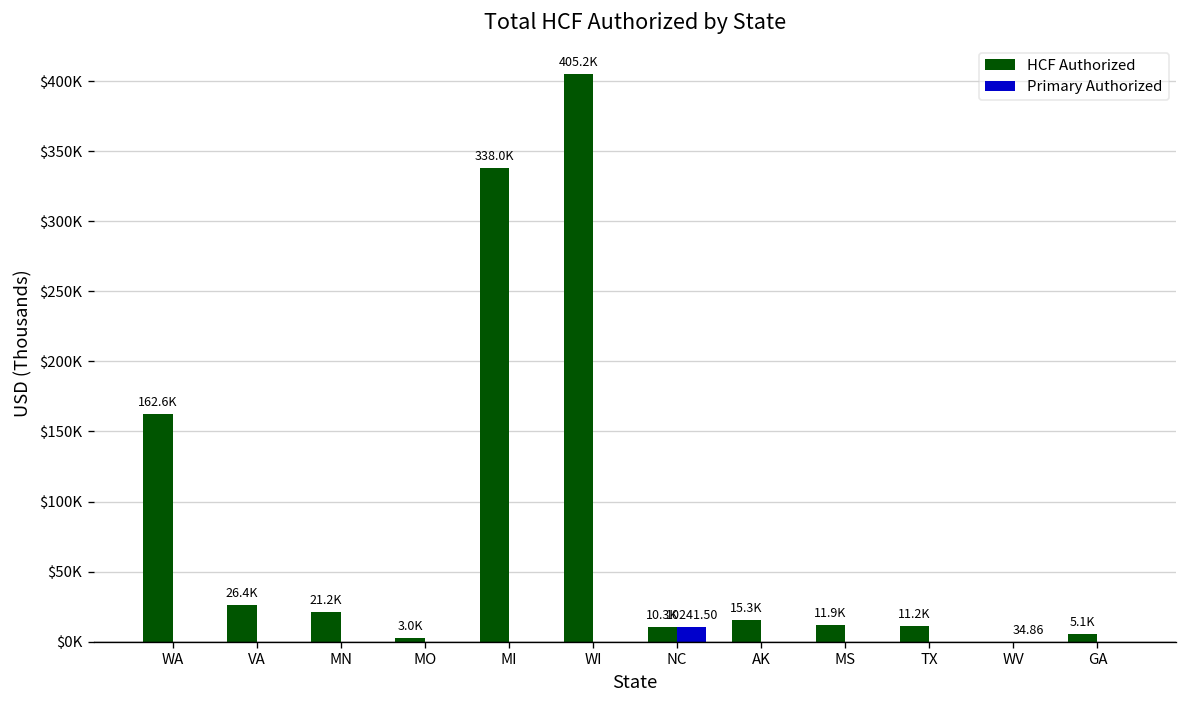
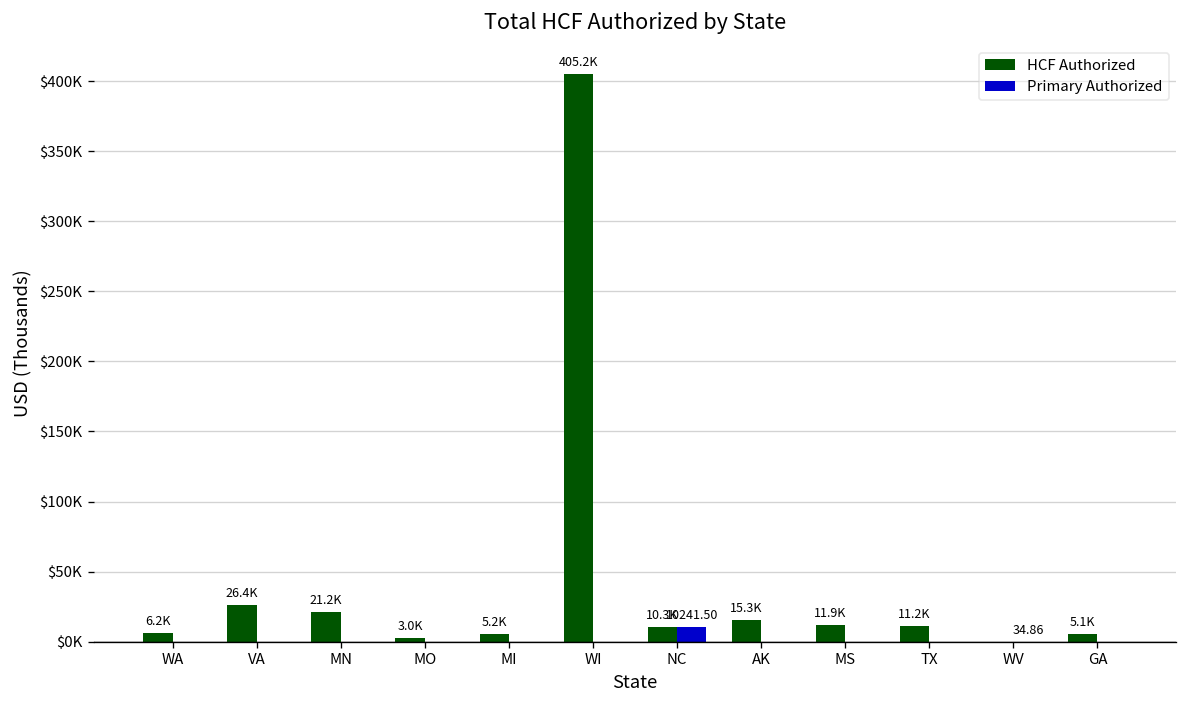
  {
    "HCF Authorized": {
-     "WA": "162.6K",
+     "WA": "6.2K",
      "VA": "26.4K",
      "MN": "21.2K",
      "MO": "3.0K",
-     "MI": "338.0K",
+     "MI": "5.2K",
      "WI": "405.2K",
      "AK": "15.3K",
      "MS": "11.9K",
      "TX": "11.2K",
      "GA": "5.1K"
    },
    "Primary Authorized": {
      "WV": "34.86"
    }
  }
